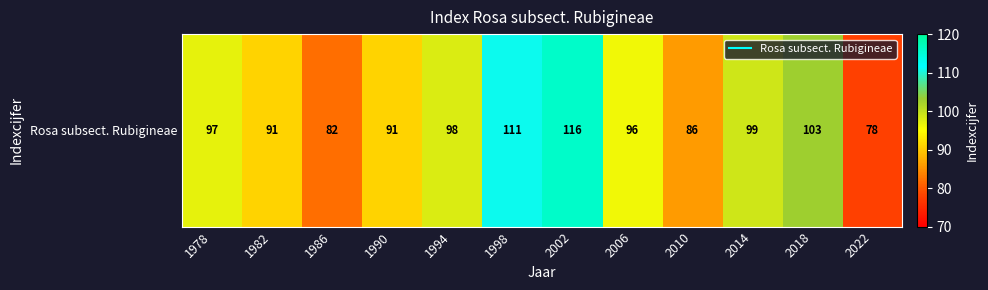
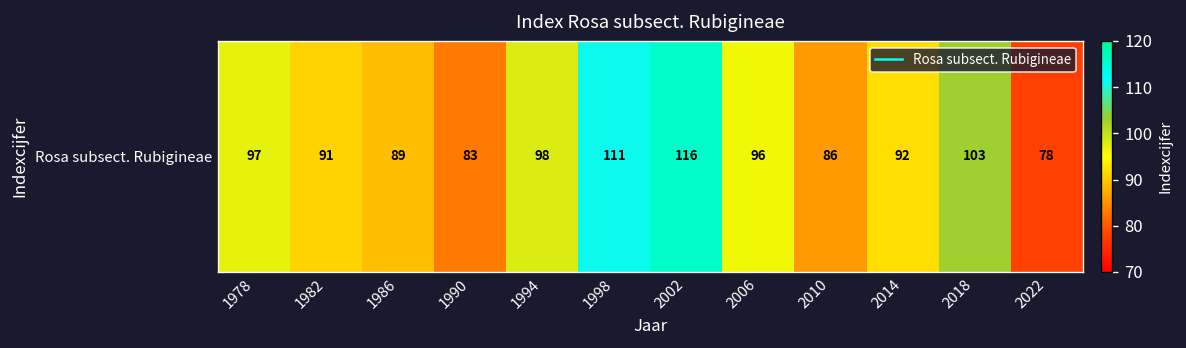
  {
    "Rosa subsect. Rubigineae": {
      "1978": 97,
      "1982": 91,
-     "1986": 82,
-     "1990": 91,
+     "1986": 89,
+     "1990": 83,
      "1994": 98,
      "1998": 111,
      "2002": 116,
      "2006": 96,
      "2010": 86,
-     "2014": 99,
+     "2014": 92,
      "2018": 103,
      "2022": 78
    }
  }
